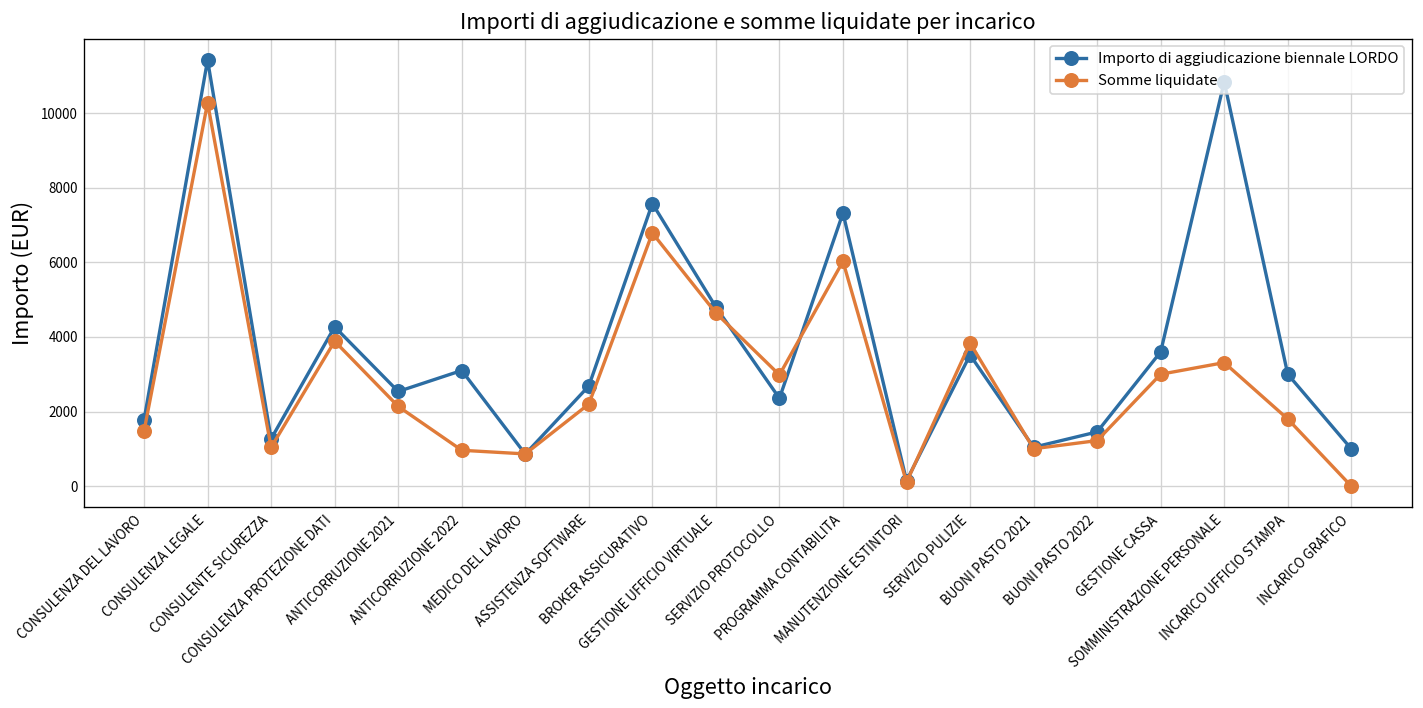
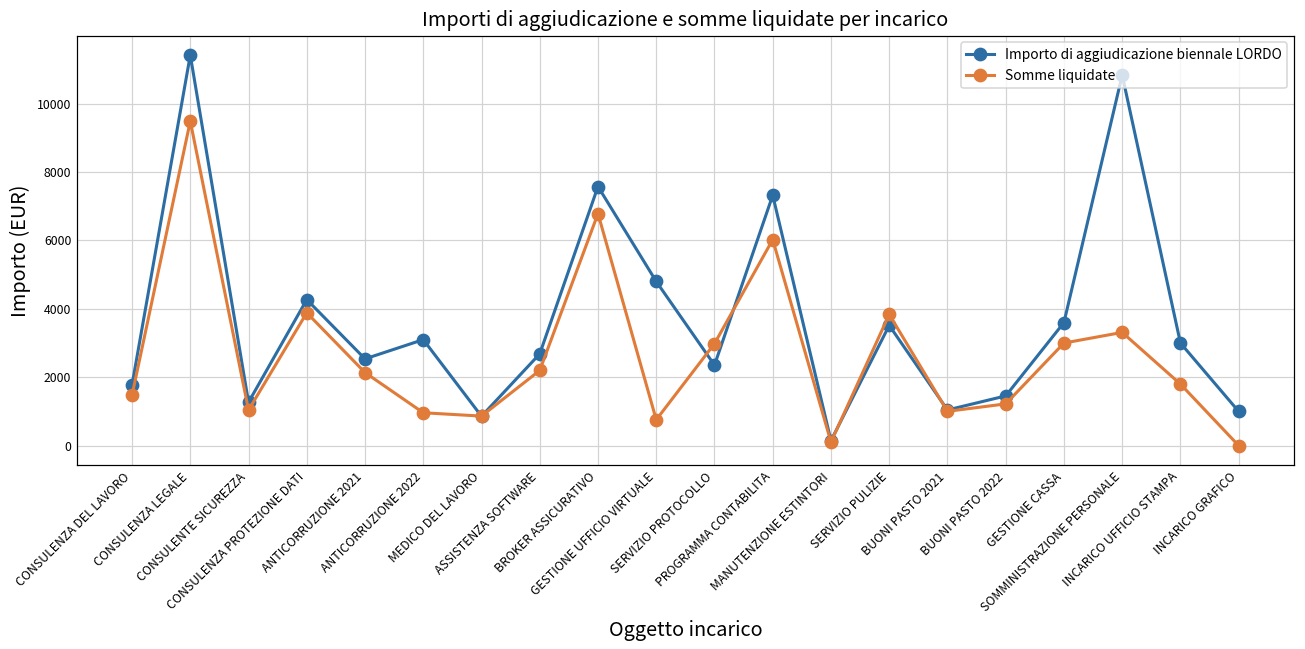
  {
    "Importo di aggiudicazione biennale LORDO": {
      "CONSULENZA DEL LAVORO": 1800,
      "CONSULENZA LEGALE": 11400,
      "CONSULENTE SICUREZZA": 1300,
      "CONSULENZA PROTEZIONE DATI": 4300,
      "ANTICORRUZIONE 2021": 2500,
      "ANTICORRUZIONE 2022": 3100,
      "ASSISTENZA SOFTWARE": 2700,
      "BROKER ASSICURATIVO": 7600,
      "GESTIONE UFFICIO VIRTUALE": 4800,
      "SERVIZIO PROTOCOLLO": 2400,
      "PROGRAMMA CONTABILITA": 7300,
      "SERVIZIO PULIZIE": 3500,
      "BUONI PASTO 2022": 1500,
      "GESTIONE CASSA": 3600,
      "INCARICO UFFICIO STAMPA": 3000,
      "INCARICO GRAFICO": 1000
    },
    "Somme liquidate": {
      "CONSULENZA DEL LAVORO": 1500,
-     "CONSULENZA LEGALE": 10300,
+     "CONSULENZA LEGALE": 9500,
      "CONSULENTE SICUREZZA": 1000,
      "CONSULENZA PROTEZIONE DATI": 3900,
      "ANTICORRUZIONE 2021": 2100,
      "ANTICORRUZIONE 2022": 1000,
      "ASSISTENZA SOFTWARE": 2200,
      "BROKER ASSICURATIVO": 6800,
-     "GESTIONE UFFICIO VIRTUALE": 4600,
+     "GESTIONE UFFICIO VIRTUALE": 800,
      "SERVIZIO PROTOCOLLO": 3000,
      "PROGRAMMA CONTABILITA": 6000,
      "SERVIZIO PULIZIE": 3800,
      "BUONI PASTO 2022": 1200,
      "GESTIONE CASSA": 3000,
      "SOMMINISTRAZIONE PERSONALE": 3300,
      "INCARICO UFFICIO STAMPA": 1800,
      "INCARICO GRAFICO": 0
    }
  }
